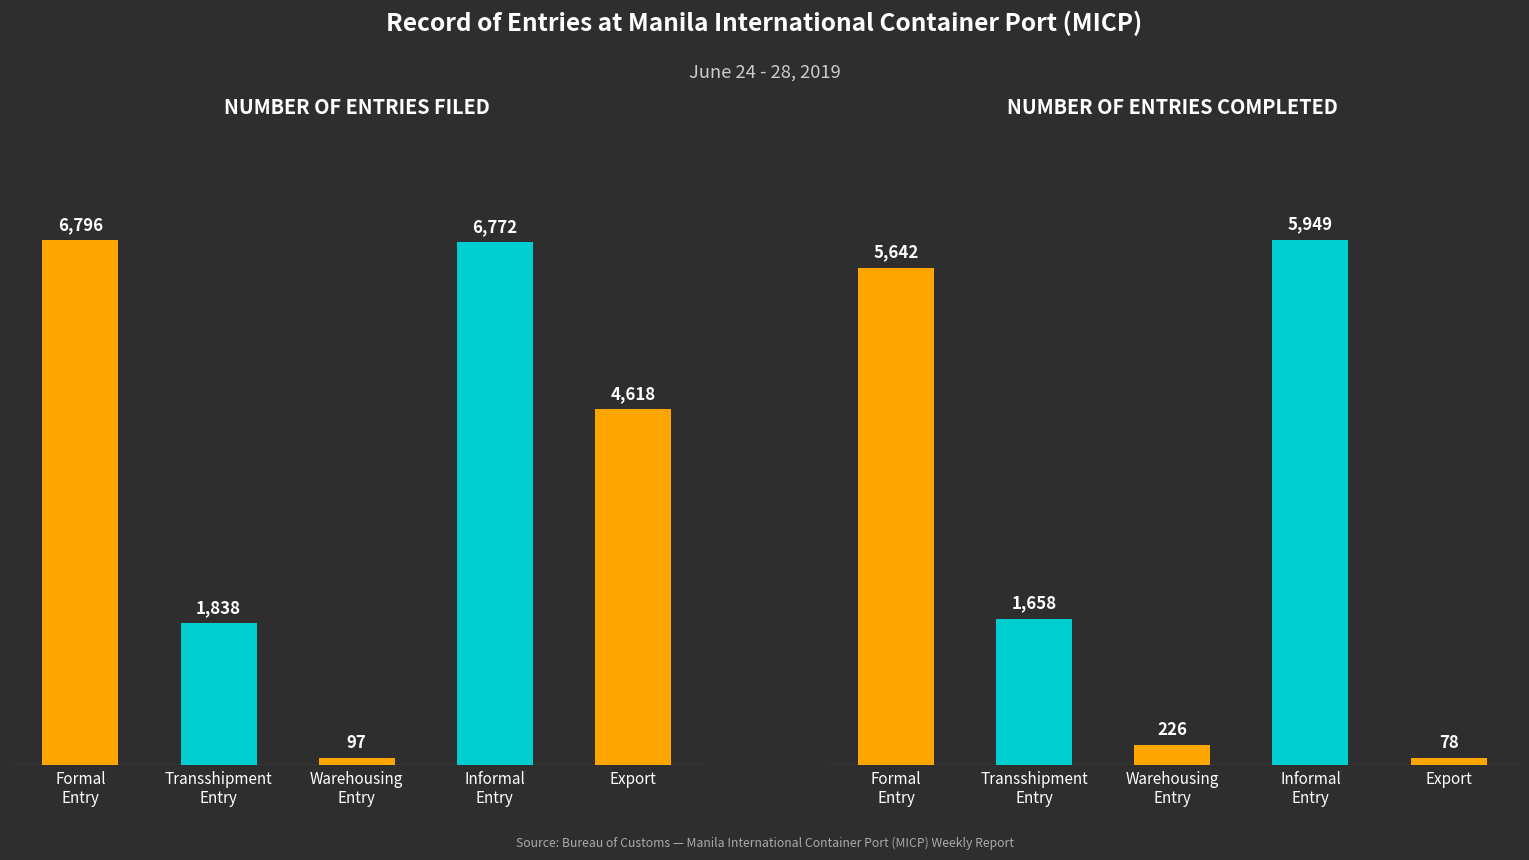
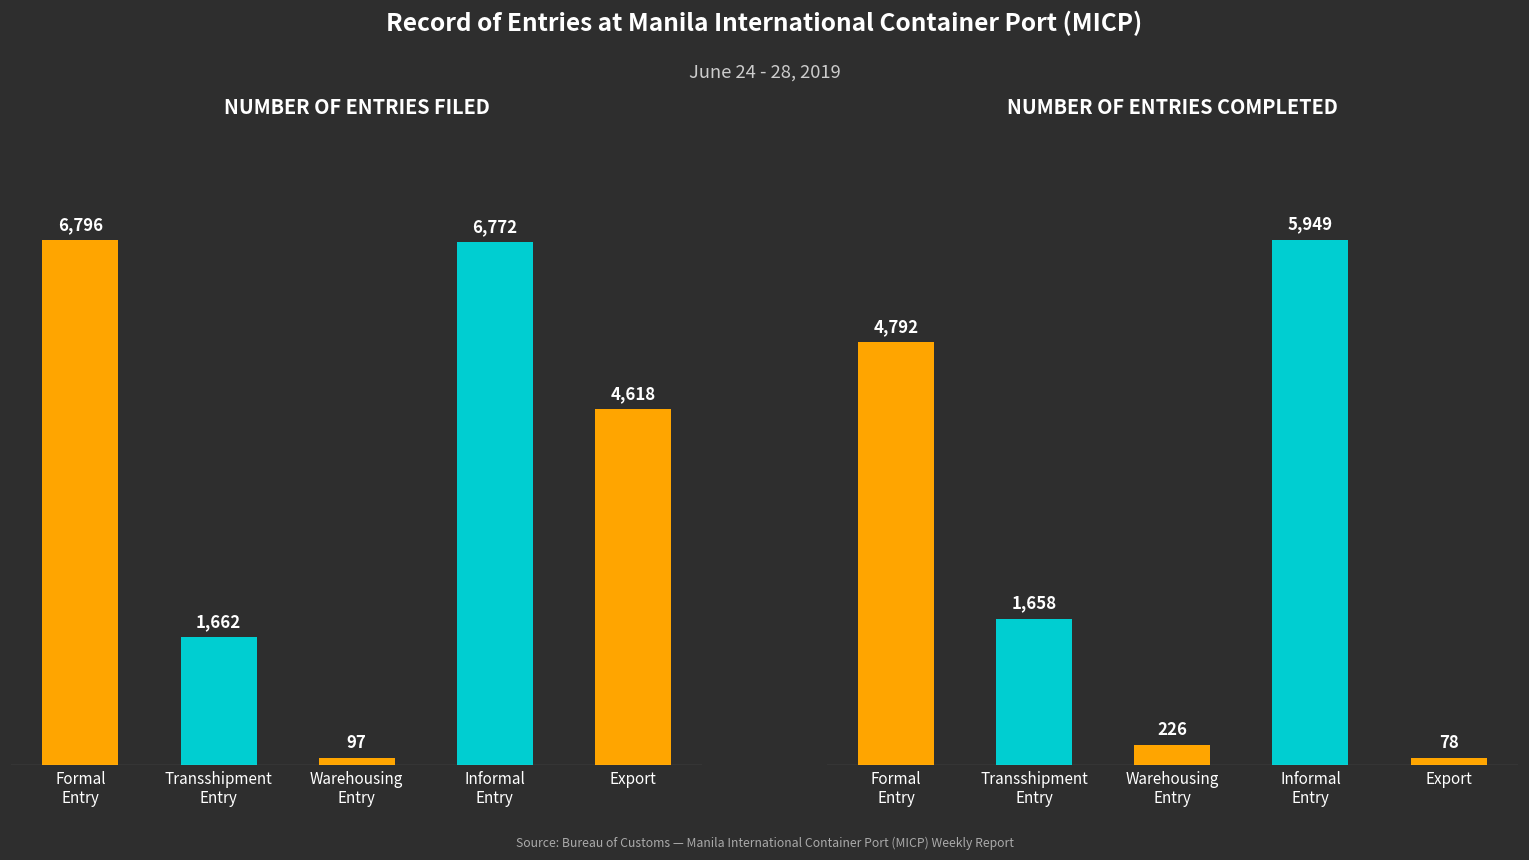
  {
    "NUMBER OF ENTRIES FILED": {
      "Formal Entry": "6,796",
-     "Transshipment Entry": "1,838",
+     "Transshipment Entry": "1,662",
      "Warehousing Entry": "97",
      "Informal Entry": "6,772",
      "Export": "4,618"
    },
    "NUMBER OF ENTRIES COMPLETED": {
-     "Formal Entry": "5,642",
+     "Formal Entry": "4,792",
      "Transshipment Entry": "1,658",
      "Warehousing Entry": "226",
      "Informal Entry": "5,949",
      "Export": "78"
    }
  }
